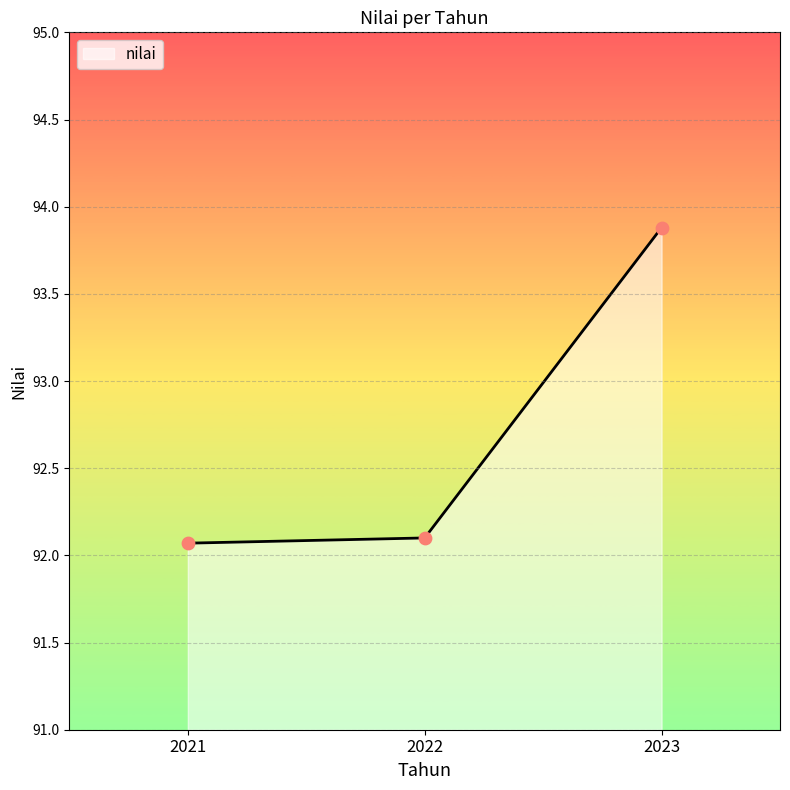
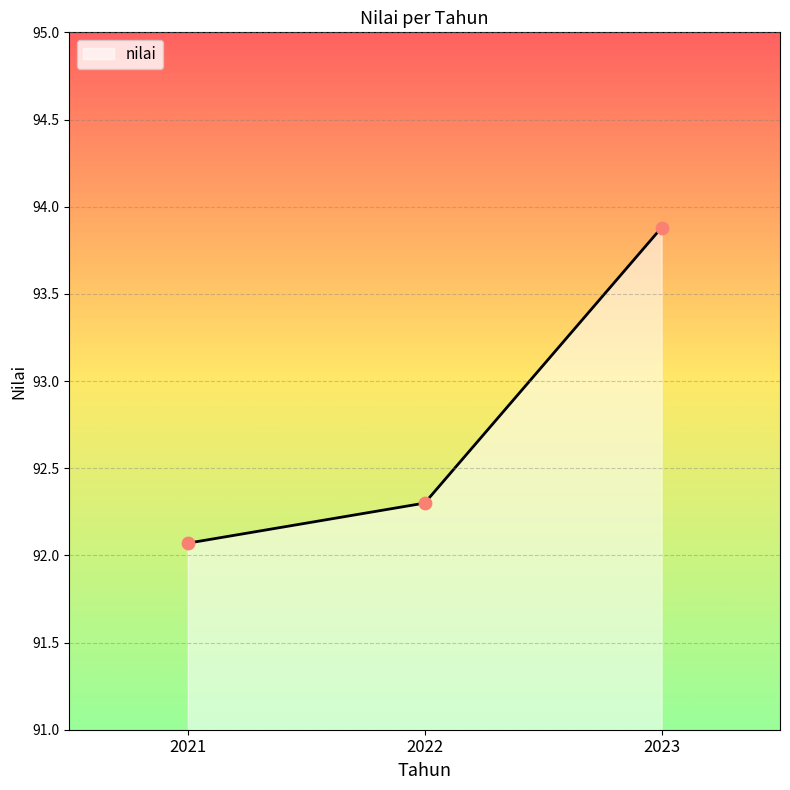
  {
    "2021": 92.07,
-   "2022": 92.1,
+   "2022": 92.3,
    "2023": 93.88
  }
